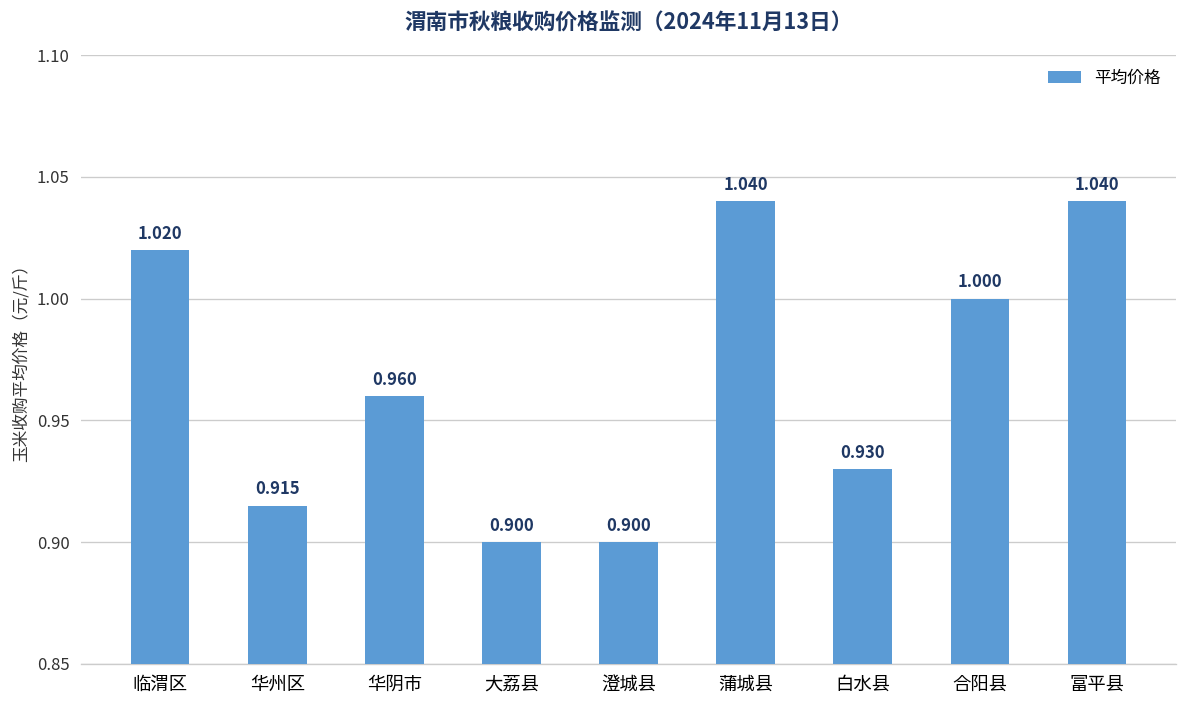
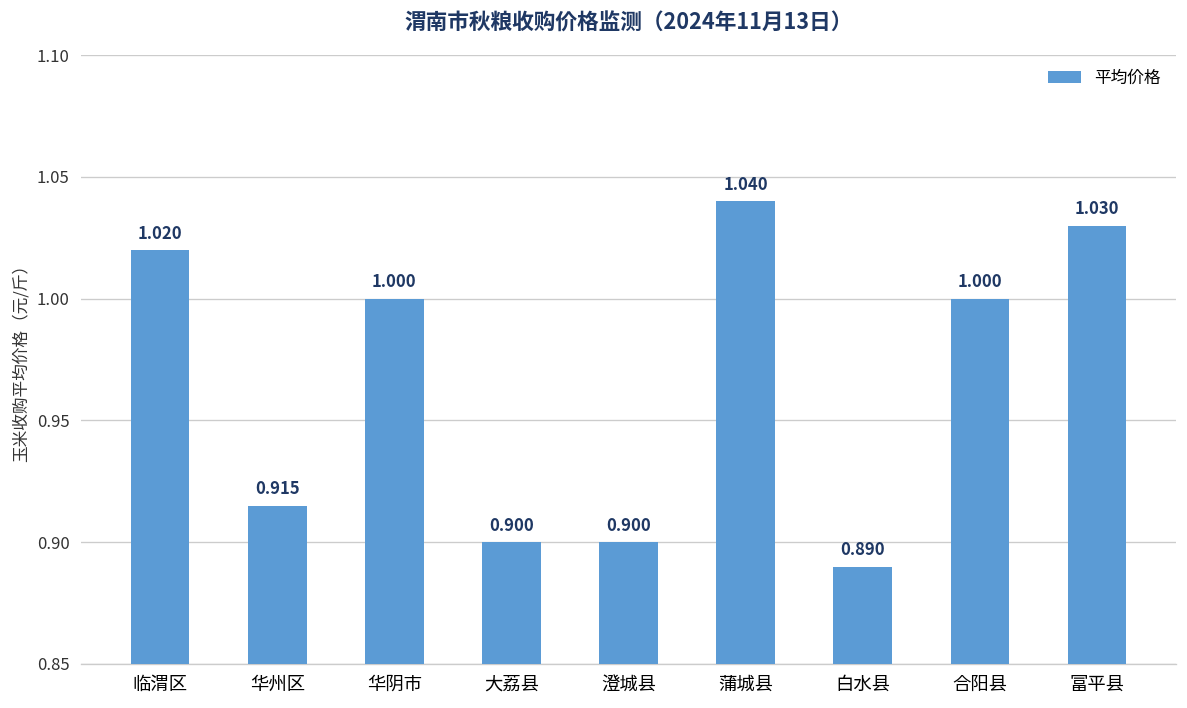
  {
    "临渭区": 1.020,
    "华州区": 0.915,
-   "华阴市": 0.960,
+   "华阴市": 1.000,
    "大荔县": 0.900,
    "澄城县": 0.900,
    "蒲城县": 1.040,
-   "白水县": 0.930,
+   "白水县": 0.890,
    "合阳县": 1.000,
-   "富平县": 1.040
+   "富平县": 1.030
  }
